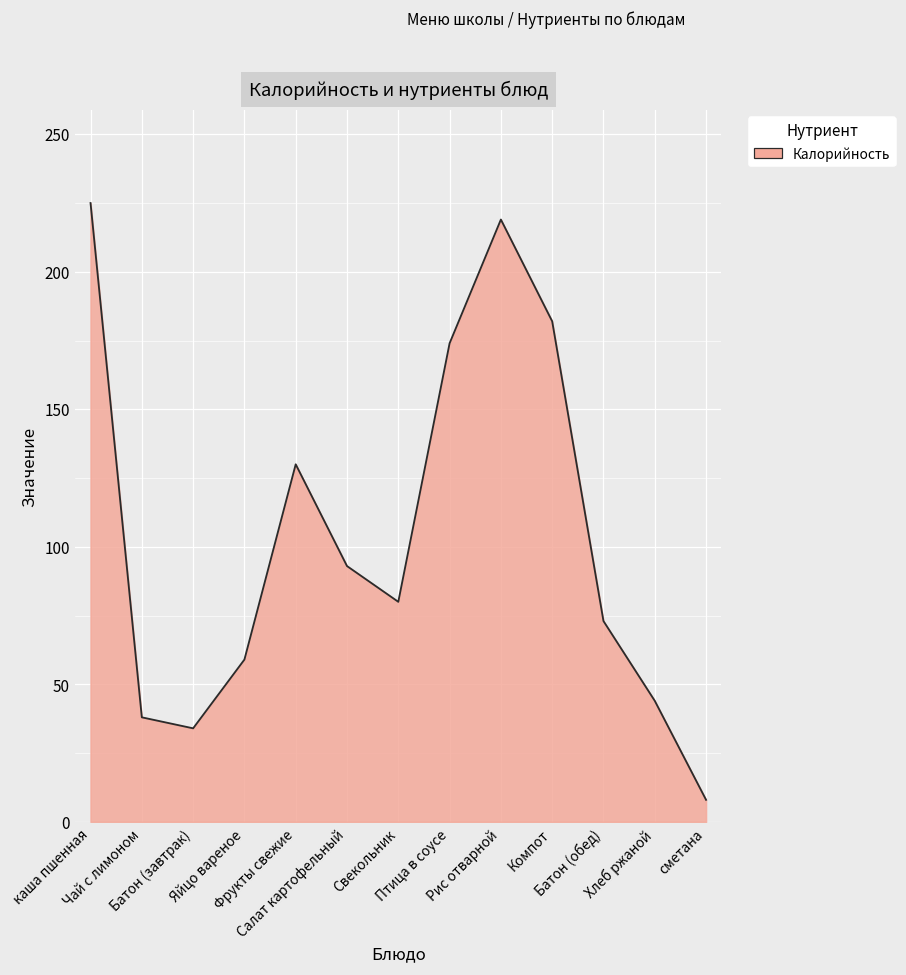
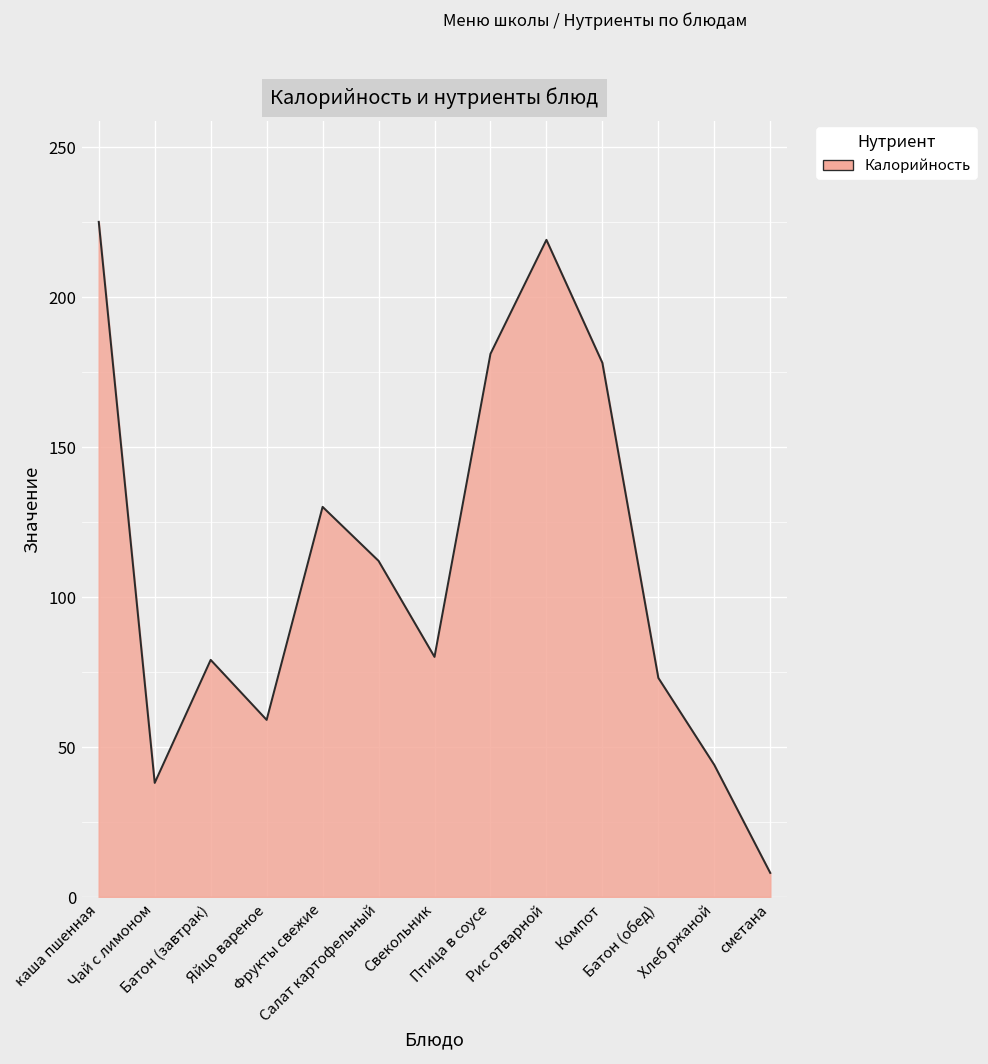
  {
    "каша пшенная": 225,
    "Чай с лимоном": 38,
-   "Батон (завтрак)": 34,
+   "Батон (завтрак)": 79,
    "Яйцо вареное": 59,
    "Фрукты свежие": 130,
-   "Салат картофельный": 93,
+   "Салат картофельный": 112,
    "Свекольник": 80,
-   "Птица в соусе": 174,
+   "Птица в соусе": 181,
    "Рис отварной": 219,
-   "Компот": 182,
+   "Компот": 178,
    "Батон (обед)": 73,
    "Хлеб ржаной": 44,
    "сметана": 8
  }
